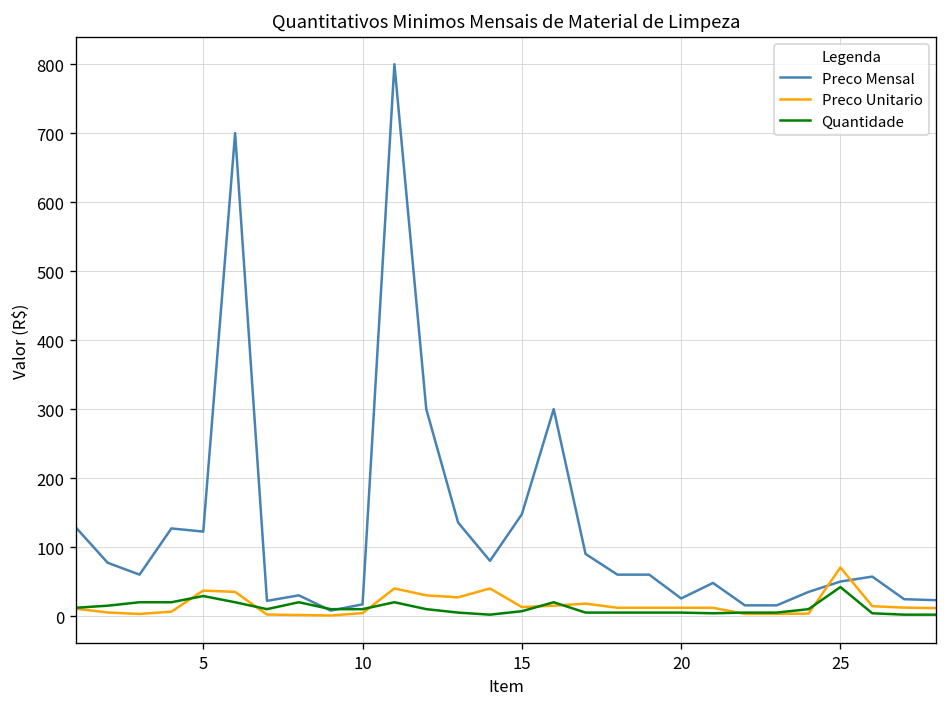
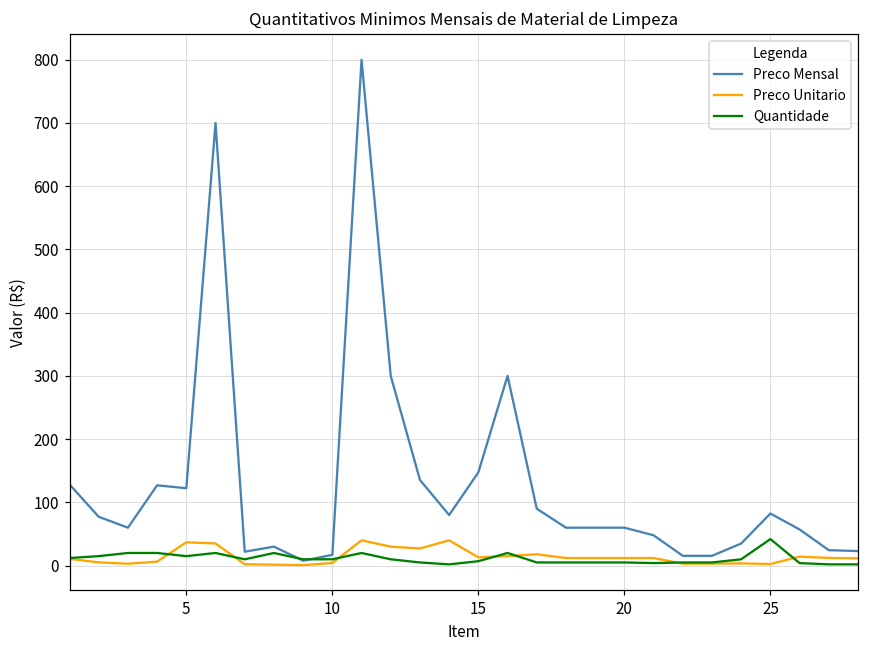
  {
    "Preco Mensal": {
      "5": 120,
      "10": 20,
      "15": 150,
-     "20": 30,
-     "25": 50
+     "20": 60,
+     "25": 80
    },
    "Preco Unitario": {
      "5": 40,
      "10": 0,
      "15": 10,
      "20": 10,
-     "25": 70
+     "25": 0
    },
    "Quantidade": {
-     "5": 30,
+     "5": 20,
      "10": 10,
      "15": 10,
      "20": 10,
      "25": 40
    }
  }
